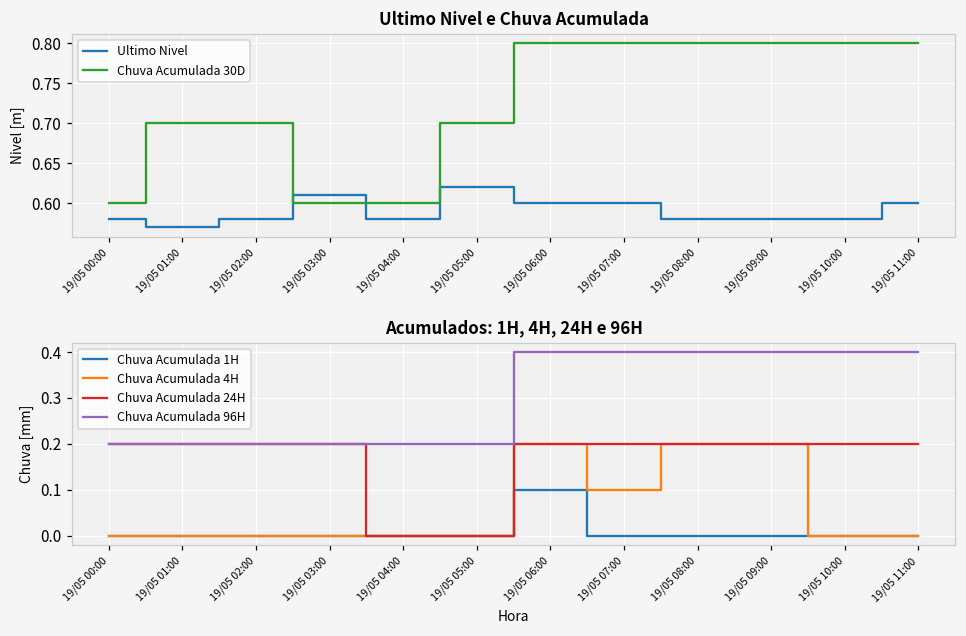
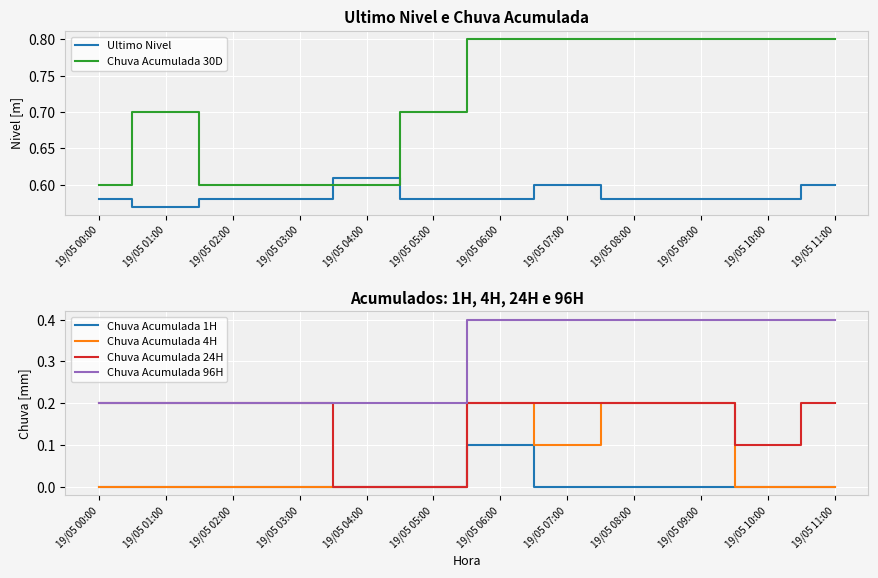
  {
    "Ultimo Nivel e Chuva Acumulada": {
      "Ultimo Nivel": {
        "19/05 00:00": 0.58,
        "19/05 01:00": 0.57,
        "19/05 02:00": 0.58,
-       "19/05 03:00": 0.61,
-       "19/05 04:00": 0.58,
-       "19/05 05:00": 0.62,
-       "19/05 06:00": 0.60,
+       "19/05 03:00": 0.58,
+       "19/05 04:00": 0.61,
+       "19/05 05:00": 0.58,
+       "19/05 06:00": 0.58,
        "19/05 07:00": 0.60,
        "19/05 08:00": 0.58,
        "19/05 09:00": 0.58,
        "19/05 10:00": 0.58,
        "19/05 11:00": 0.60
      },
      "Chuva Acumulada 30D": {
        "19/05 00:00": 0.6,
        "19/05 01:00": 0.7,
-       "19/05 02:00": 0.7,
+       "19/05 02:00": 0.6,
        "19/05 03:00": 0.6,
        "19/05 04:00": 0.6,
        "19/05 05:00": 0.7,
        "19/05 06:00": 0.8,
        "19/05 07:00": 0.8,
        "19/05 08:00": 0.8,
        "19/05 09:00": 0.8,
        "19/05 10:00": 0.8,
        "19/05 11:00": 0.8
      }
    },
    "Acumulados: 1H, 4H, 24H e 96H": {
      "Chuva Acumulada 1H": {
        "19/05 06:00": 0.1,
        "19/05 07:00": 0.0,
        "19/05 08:00": 0.0,
        "19/05 09:00": 0.0
      },
      "Chuva Acumulada 4H": {
        "19/05 07:00": 0.1
      },
      "Chuva Acumulada 24H": {
        "19/05 07:00": 0.2,
-       "19/05 10:00": 0.2,
+       "19/05 10:00": 0.1,
        "19/05 11:00": 0.2
      },
      "Chuva Acumulada 96H": {
        "19/05 04:00": 0.2,
        "19/05 05:00": 0.2,
        "19/05 06:00": 0.4,
        "19/05 07:00": 0.4,
        "19/05 08:00": 0.4,
        "19/05 09:00": 0.4,
        "19/05 10:00": 0.4,
        "19/05 11:00": 0.4
      }
    }
  }
